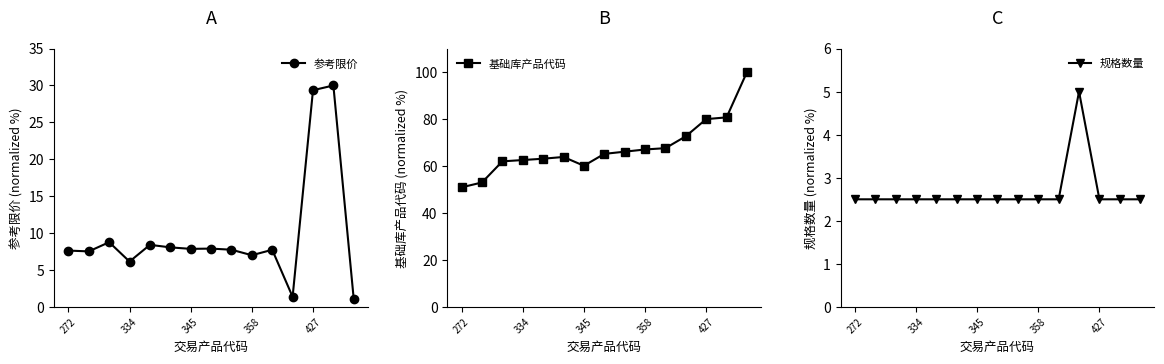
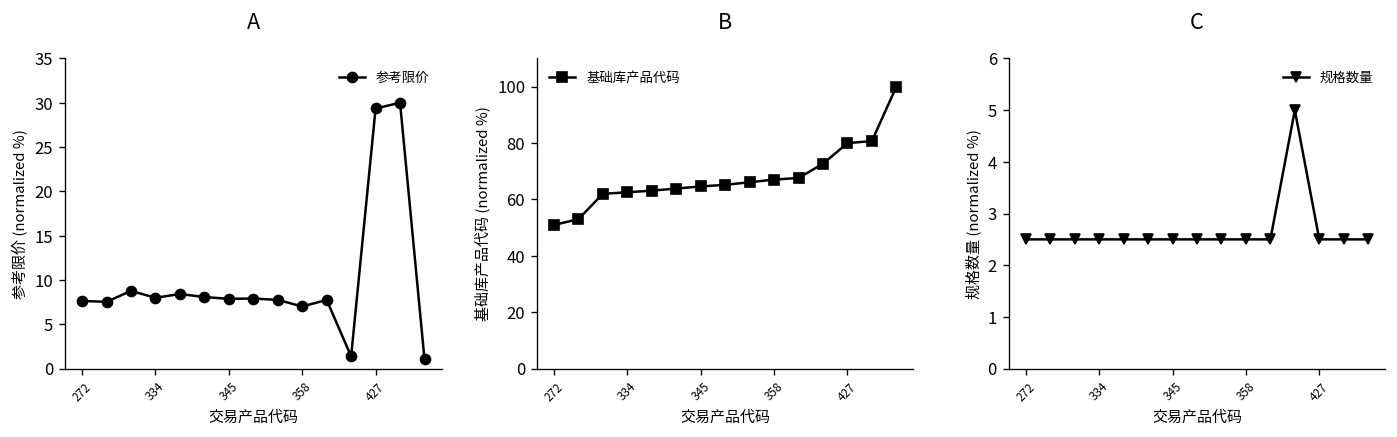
  {
    "A": {
      "272": 8,
-     "334": 6,
+     "334": 8,
      "345": 8,
      "358": 7,
      "427": 29
    },
    "B": {
      "272": 51,
      "334": 63,
-     "345": 60,
+     "345": 65,
      "358": 67,
      "427": 80
    },
    "C": {
      "272": 2.5,
      "334": 2.5,
      "345": 2.5,
      "358": 2.5,
      "427": 2.5
    }
  }
